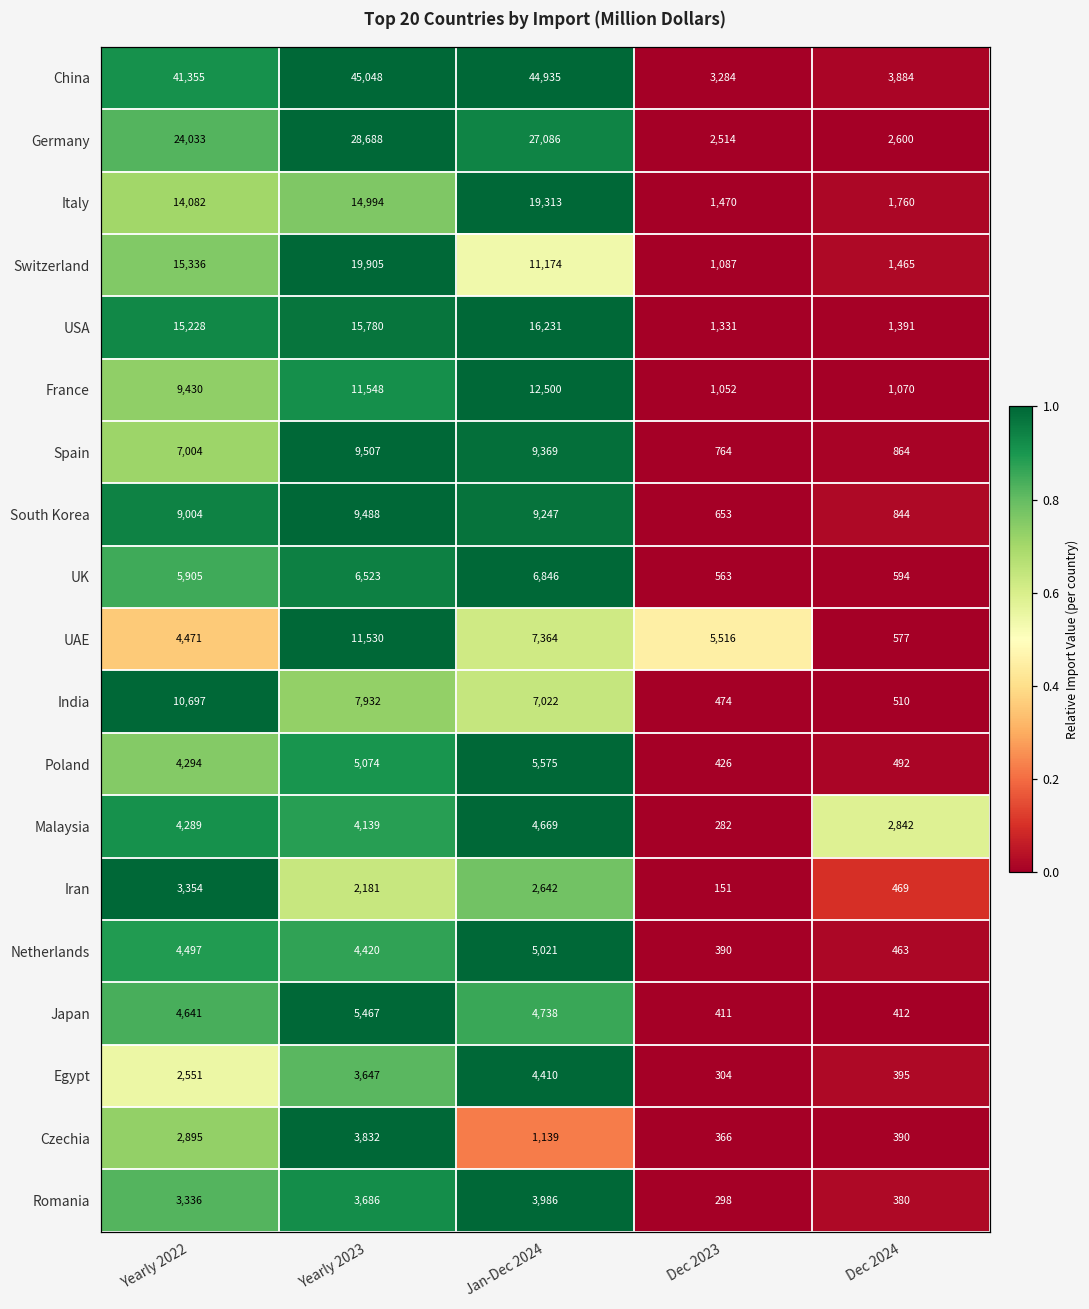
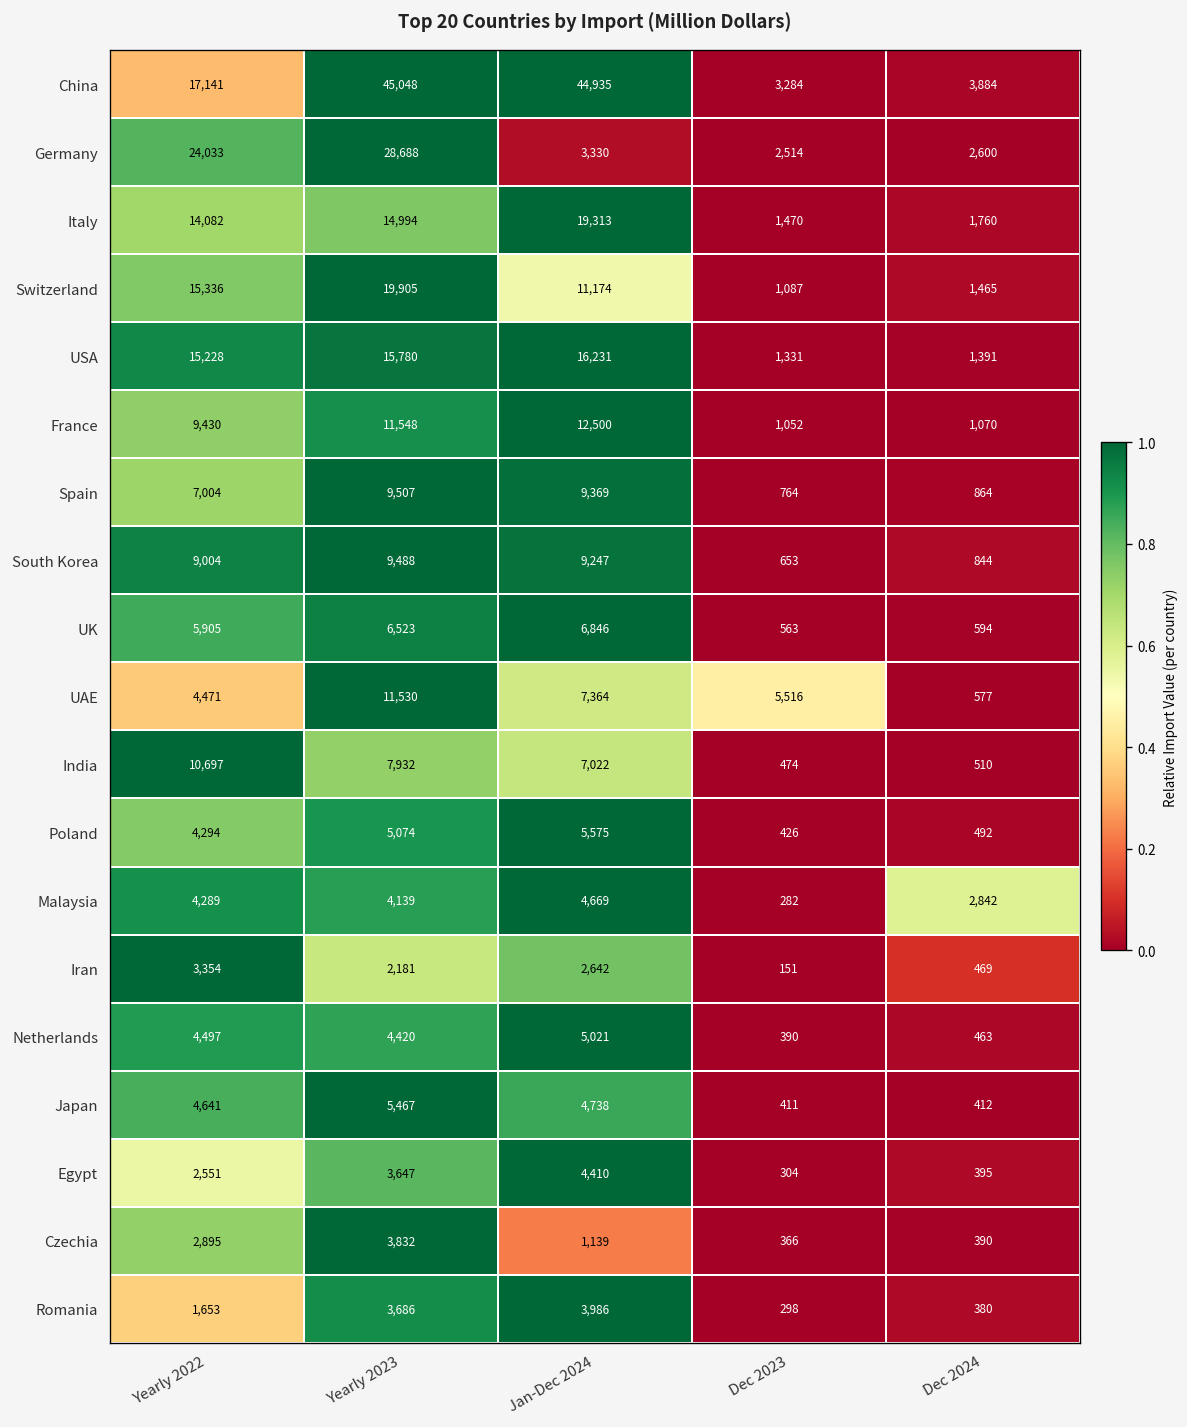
  {
    "China": {
-     "Yearly 2022": "41,355",
+     "Yearly 2022": "17,141",
      "Yearly 2023": "45,048",
      "Jan-Dec 2024": "44,935",
      "Dec 2023": "3,284",
      "Dec 2024": "3,884"
    },
    "Germany": {
      "Yearly 2022": "24,033",
      "Yearly 2023": "28,688",
-     "Jan-Dec 2024": "27,086",
+     "Jan-Dec 2024": "3,330",
      "Dec 2023": "2,514",
      "Dec 2024": "2,600"
    },
    "Italy": {
      "Yearly 2022": "14,082",
      "Yearly 2023": "14,994",
      "Jan-Dec 2024": "19,313",
      "Dec 2023": "1,470",
      "Dec 2024": "1,760"
    },
    "Switzerland": {
      "Yearly 2022": "15,336",
      "Yearly 2023": "19,905",
      "Jan-Dec 2024": "11,174",
      "Dec 2023": "1,087",
      "Dec 2024": "1,465"
    },
    "USA": {
      "Yearly 2022": "15,228",
      "Yearly 2023": "15,780",
      "Jan-Dec 2024": "16,231",
      "Dec 2023": "1,331",
      "Dec 2024": "1,391"
    },
    "France": {
      "Yearly 2022": "9,430",
      "Yearly 2023": "11,548",
      "Jan-Dec 2024": "12,500",
      "Dec 2023": "1,052",
      "Dec 2024": "1,070"
    },
    "Spain": {
      "Yearly 2022": "7,004",
      "Yearly 2023": "9,507",
      "Jan-Dec 2024": "9,369",
      "Dec 2023": "764",
      "Dec 2024": "864"
    },
    "South Korea": {
      "Yearly 2022": "9,004",
      "Yearly 2023": "9,488",
      "Jan-Dec 2024": "9,247",
      "Dec 2023": "653",
      "Dec 2024": "844"
    },
    "UK": {
      "Yearly 2022": "5,905",
      "Yearly 2023": "6,523",
      "Jan-Dec 2024": "6,846",
      "Dec 2023": "563",
      "Dec 2024": "594"
    },
    "UAE": {
      "Yearly 2022": "4,471",
      "Yearly 2023": "11,530",
      "Jan-Dec 2024": "7,364",
      "Dec 2023": "5,516",
      "Dec 2024": "577"
    },
    "India": {
      "Yearly 2022": "10,697",
      "Yearly 2023": "7,932",
      "Jan-Dec 2024": "7,022",
      "Dec 2023": "474",
      "Dec 2024": "510"
    },
    "Poland": {
      "Yearly 2022": "4,294",
      "Yearly 2023": "5,074",
      "Jan-Dec 2024": "5,575",
      "Dec 2023": "426",
      "Dec 2024": "492"
    },
    "Malaysia": {
      "Yearly 2022": "4,289",
      "Yearly 2023": "4,139",
      "Jan-Dec 2024": "4,669",
      "Dec 2023": "282",
      "Dec 2024": "2,842"
    },
    "Iran": {
      "Yearly 2022": "3,354",
      "Yearly 2023": "2,181",
      "Jan-Dec 2024": "2,642",
      "Dec 2023": "151",
      "Dec 2024": "469"
    },
    "Netherlands": {
      "Yearly 2022": "4,497",
      "Yearly 2023": "4,420",
      "Jan-Dec 2024": "5,021",
      "Dec 2023": "390",
      "Dec 2024": "463"
    },
    "Japan": {
      "Yearly 2022": "4,641",
      "Yearly 2023": "5,467",
      "Jan-Dec 2024": "4,738",
      "Dec 2023": "411",
      "Dec 2024": "412"
    },
    "Egypt": {
      "Yearly 2022": "2,551",
      "Yearly 2023": "3,647",
      "Jan-Dec 2024": "4,410",
      "Dec 2023": "304",
      "Dec 2024": "395"
    },
    "Czechia": {
      "Yearly 2022": "2,895",
      "Yearly 2023": "3,832",
      "Jan-Dec 2024": "1,139",
      "Dec 2023": "366",
      "Dec 2024": "390"
    },
    "Romania": {
-     "Yearly 2022": "3,336",
+     "Yearly 2022": "1,653",
      "Yearly 2023": "3,686",
      "Jan-Dec 2024": "3,986",
      "Dec 2023": "298",
      "Dec 2024": "380"
    }
  }
